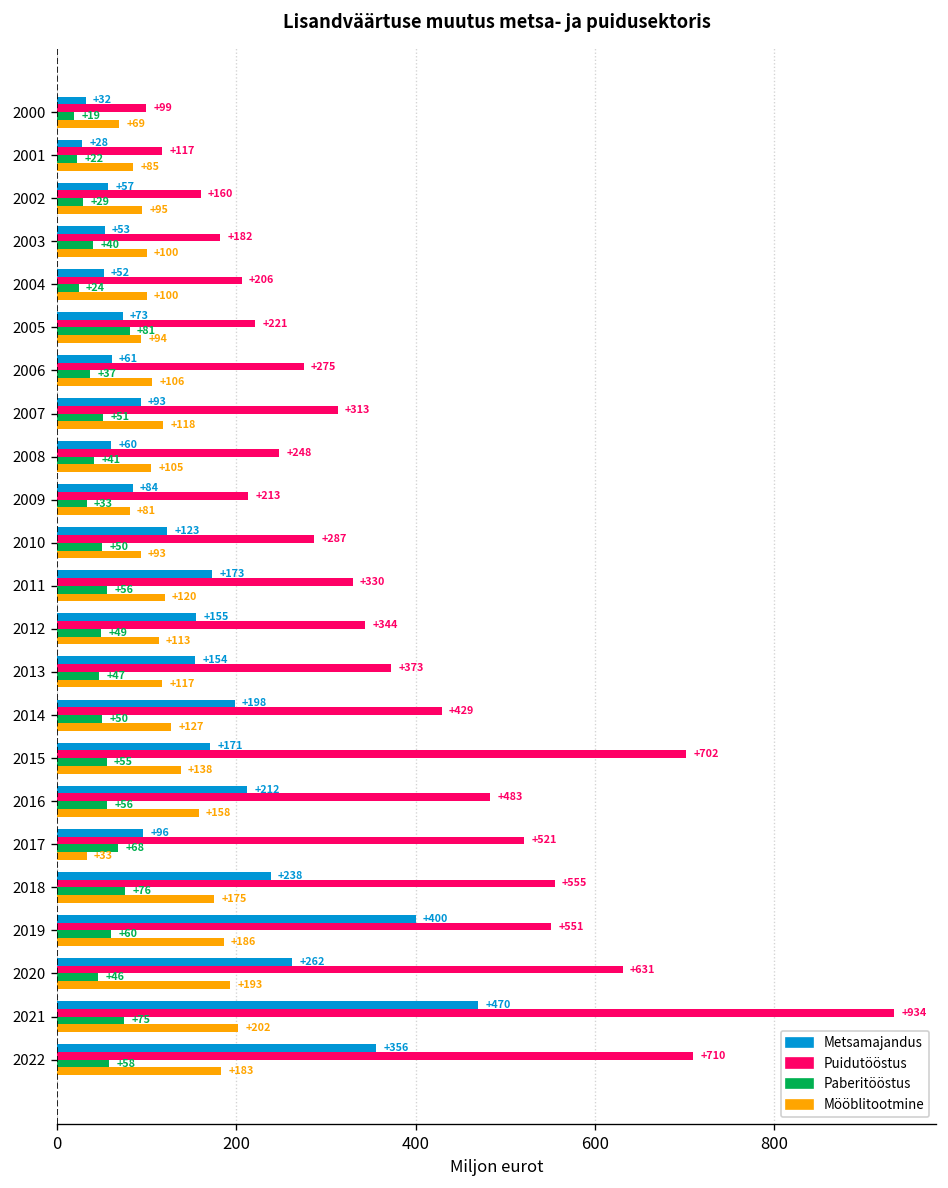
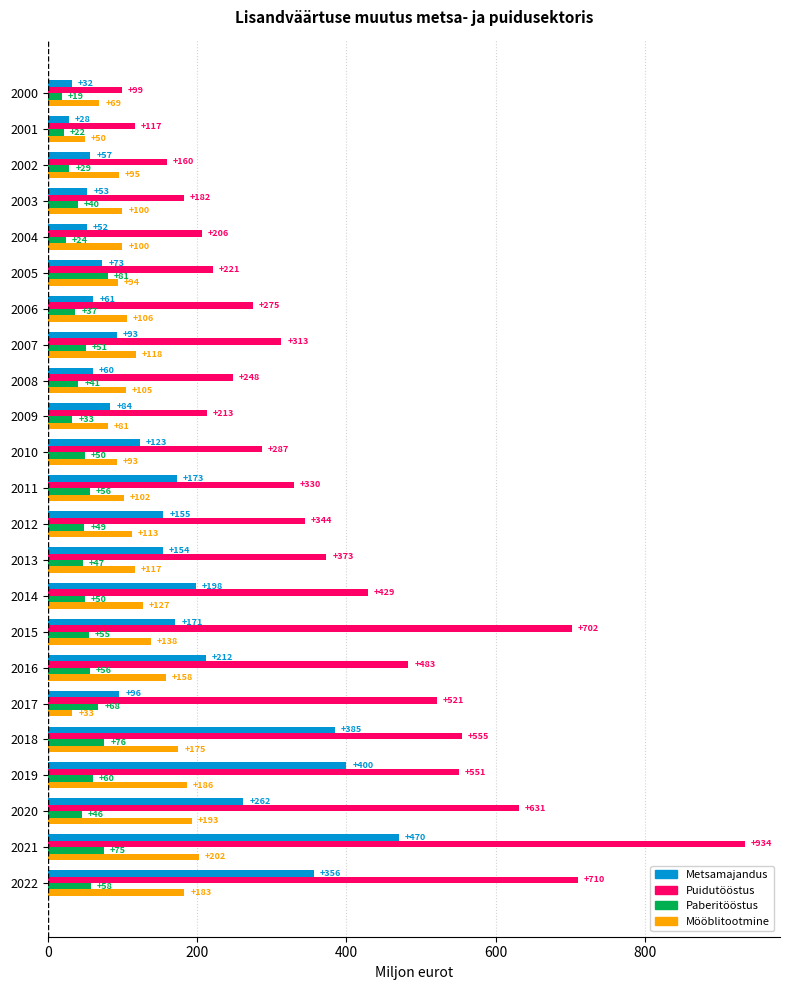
  {
    "Metsamajandus": {
      "2000": "+32",
      "2001": "+28",
      "2002": "+57",
      "2003": "+53",
      "2004": "+52",
      "2005": "+73",
      "2006": "+61",
      "2007": "+93",
      "2008": "+60",
      "2009": "+84",
      "2010": "+123",
      "2011": "+173",
      "2012": "+155",
      "2013": "+154",
      "2014": "+198",
      "2015": "+171",
      "2016": "+212",
      "2017": "+96",
-     "2018": "+238",
+     "2018": "+385",
      "2019": "+400",
      "2020": "+262",
      "2021": "+470",
      "2022": "+356"
    },
    "Puidutööstus": {
      "2000": "+99",
      "2001": "+117",
      "2002": "+160",
      "2003": "+182",
      "2004": "+206",
      "2005": "+221",
      "2006": "+275",
      "2007": "+313",
      "2008": "+248",
      "2009": "+213",
      "2010": "+287",
      "2011": "+330",
      "2012": "+344",
      "2013": "+373",
      "2014": "+429",
      "2015": "+702",
      "2016": "+483",
      "2017": "+521",
      "2018": "+555",
      "2019": "+551",
      "2020": "+631",
      "2021": "+934",
      "2022": "+710"
    },
    "Paberitööstus": {
      "2000": "+19",
      "2001": "+22",
      "2002": "+29",
      "2003": "+40",
      "2004": "+24",
      "2005": "+81",
      "2006": "+37",
      "2007": "+51",
      "2008": "+41",
      "2009": "+33",
      "2010": "+50",
      "2011": "+56",
      "2012": "+49",
      "2013": "+47",
      "2014": "+50",
      "2015": "+55",
      "2016": "+56",
      "2017": "+68",
      "2018": "+76",
      "2019": "+60",
      "2020": "+46",
      "2021": "+75",
      "2022": "+58"
    },
    "Mööblitootmine": {
      "2000": "+69",
-     "2001": "+85",
+     "2001": "+50",
      "2002": "+95",
      "2003": "+100",
      "2004": "+100",
      "2005": "+94",
      "2006": "+106",
      "2007": "+118",
      "2008": "+105",
      "2009": "+81",
      "2010": "+93",
-     "2011": "+120",
+     "2011": "+102",
      "2012": "+113",
      "2013": "+117",
      "2014": "+127",
      "2015": "+138",
      "2016": "+158",
      "2017": "+33",
      "2018": "+175",
      "2019": "+186",
      "2020": "+193",
      "2021": "+202",
      "2022": "+183"
    }
  }
